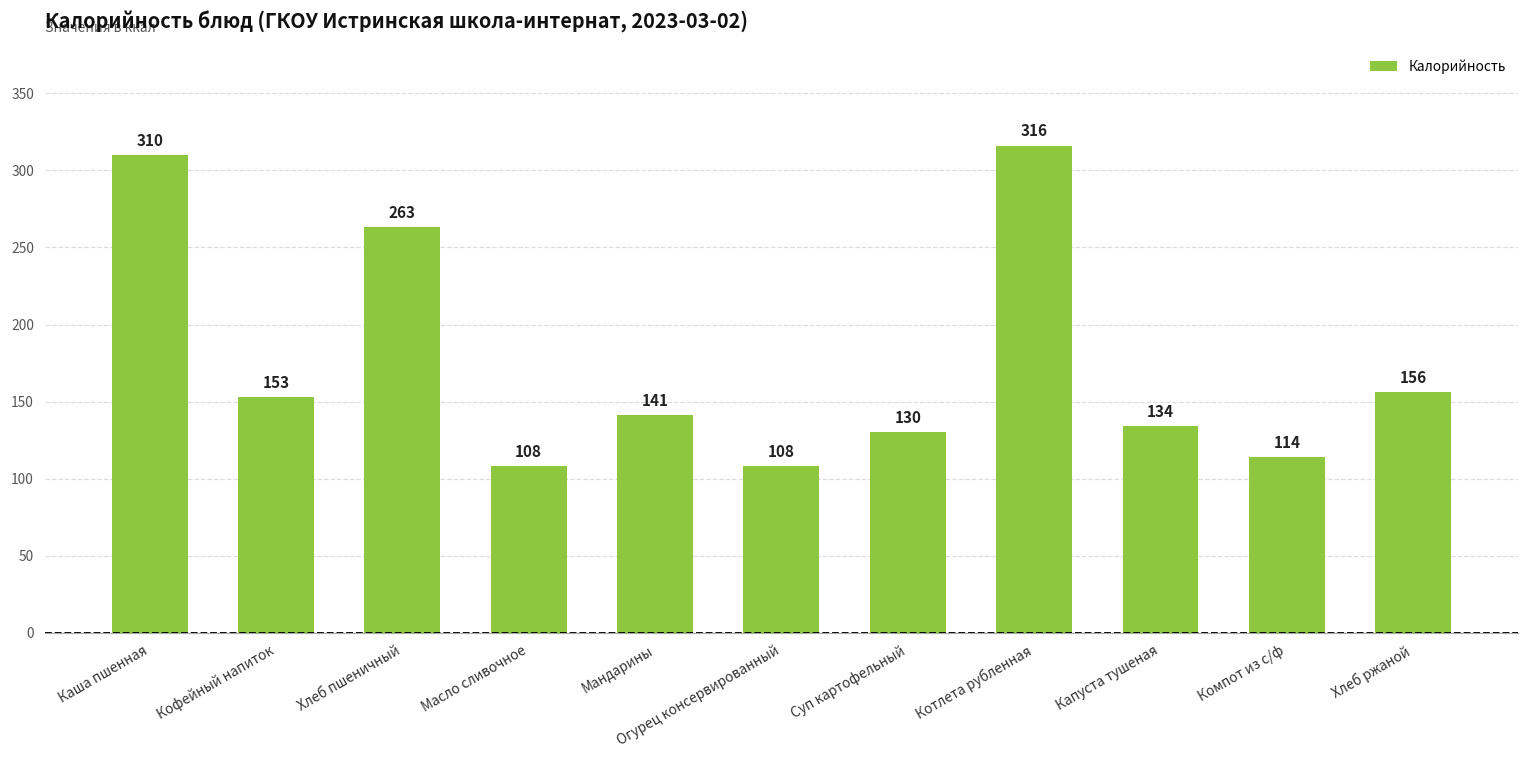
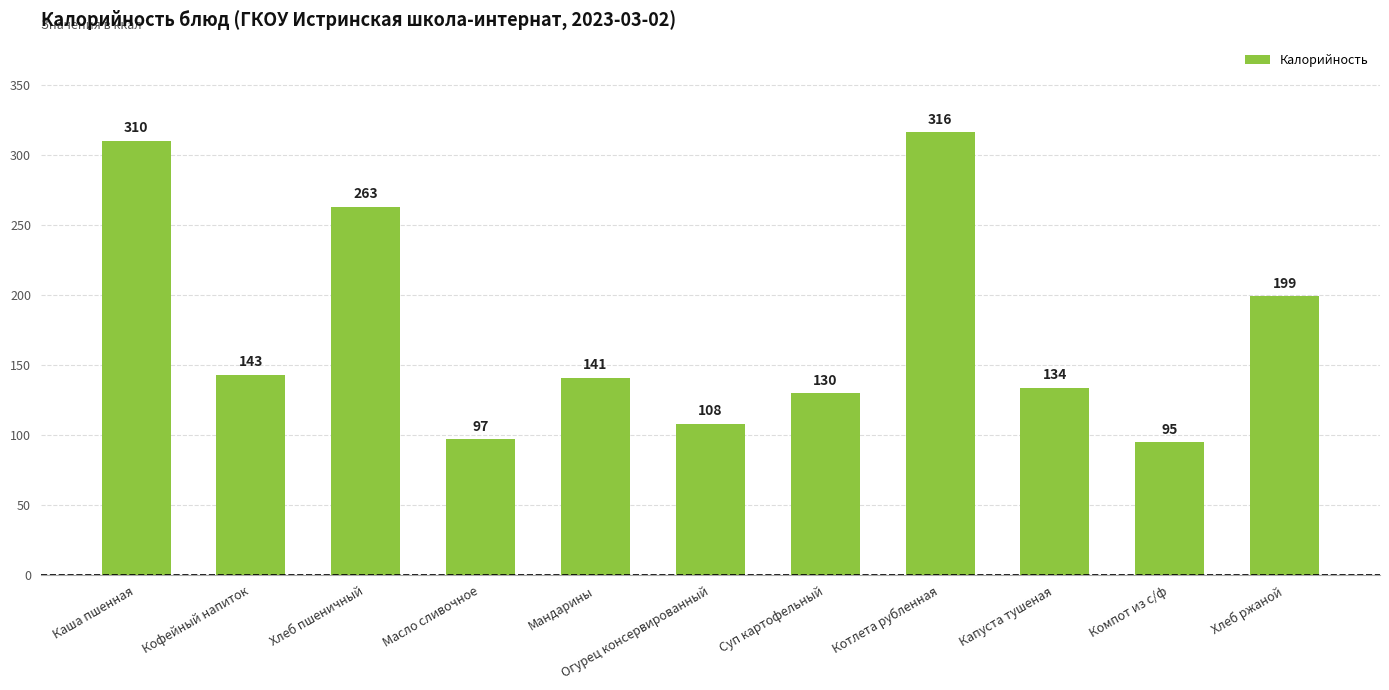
  {
    "Каша пшенная": 310,
-   "Кофейный напиток": 153,
+   "Кофейный напиток": 143,
    "Хлеб пшеничный": 263,
-   "Масло сливочное": 108,
+   "Масло сливочное": 97,
    "Мандарины": 141,
    "Огурец консервированный": 108,
    "Суп картофельный": 130,
    "Котлета рубленная": 316,
    "Капуста тушеная": 134,
-   "Компот из с/ф": 114,
-   "Хлеб ржаной": 156
+   "Компот из с/ф": 95,
+   "Хлеб ржаной": 199
  }
